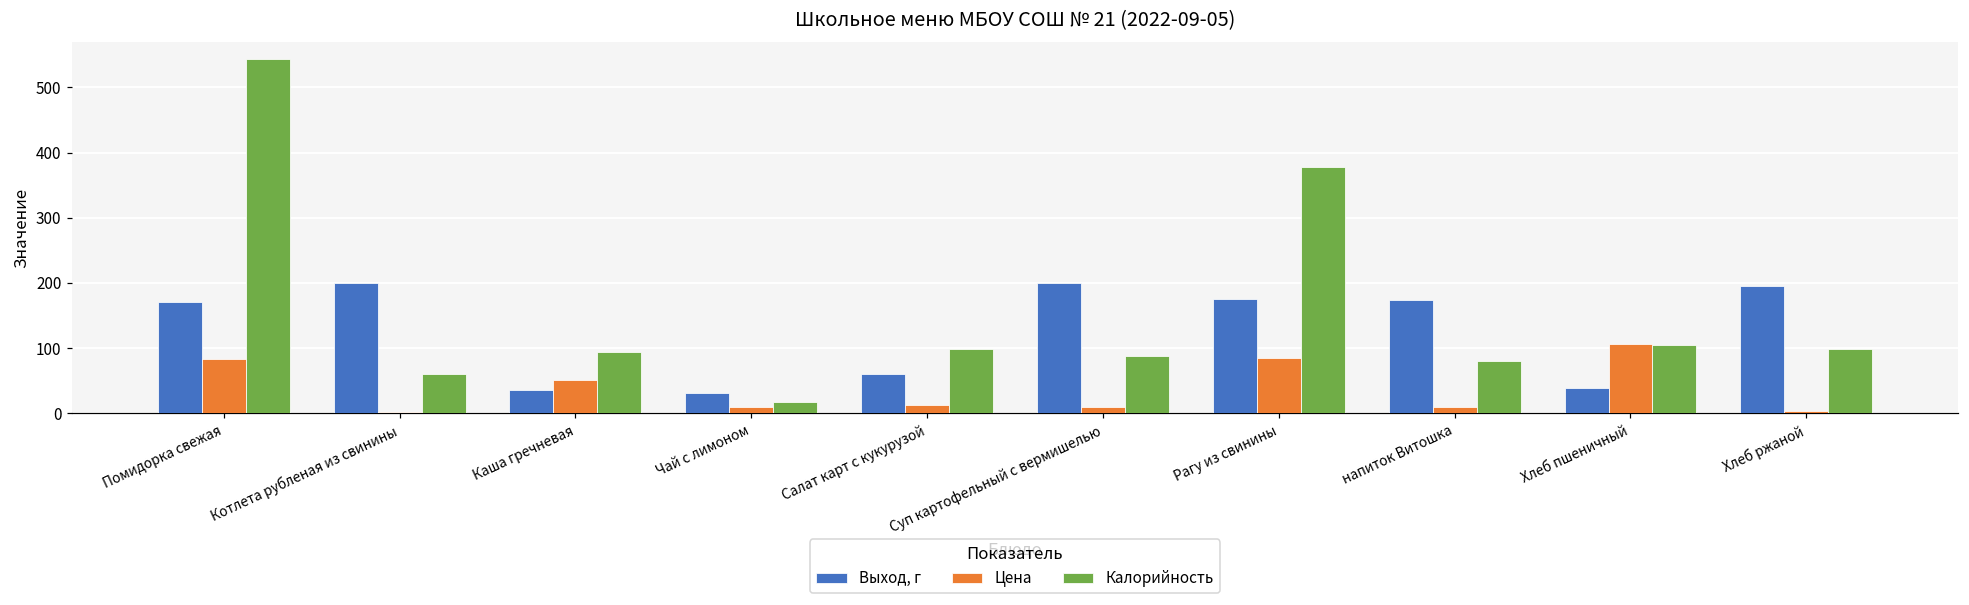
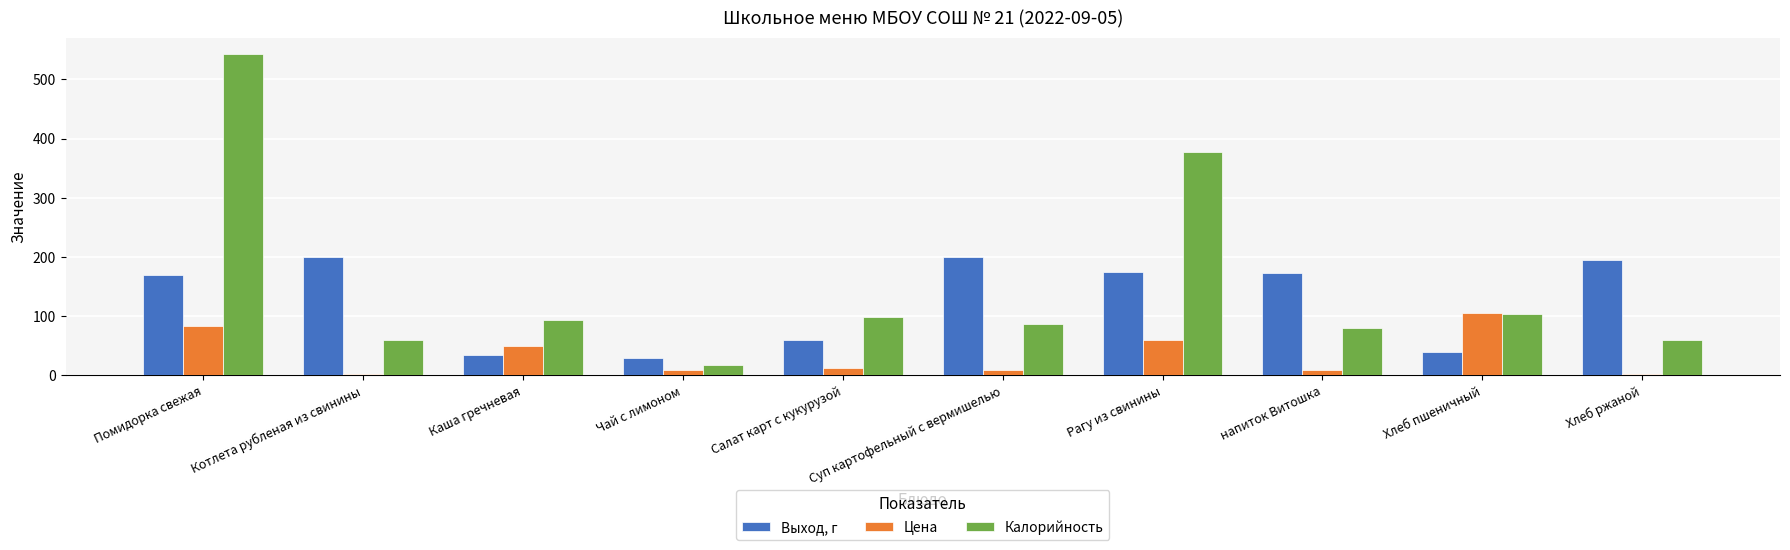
  {
    "Выход, г": {
      "Помидорка свежая": 170,
      "Котлета рубленая из свинины": 200,
      "Каша гречневая": 40,
      "Чай с лимоном": 30,
      "Салат карт с кукурузой": 60,
      "Суп картофельный с вермишелью": 200,
      "Рагу из свинины": 180,
      "напиток Витошка": 170,
      "Хлеб пшеничный": 40,
      "Хлеб ржаной": 200
    },
    "Цена": {
      "Помидорка свежая": 80,
      "Каша гречневая": 50,
      "Чай с лимоном": 10,
      "Салат карт с кукурузой": 10,
      "Суп картофельный с вермишелью": 10,
-     "Рагу из свинины": 80,
+     "Рагу из свинины": 60,
      "напиток Витошка": 10,
      "Хлеб пшеничный": 110
    },
    "Калорийность": {
      "Помидорка свежая": 540,
      "Котлета рубленая из свинины": 60,
      "Каша гречневая": 90,
      "Чай с лимоном": 20,
      "Салат карт с кукурузой": 100,
      "Суп картофельный с вермишелью": 90,
      "Рагу из свинины": 380,
      "напиток Витошка": 80,
      "Хлеб пшеничный": 100,
-     "Хлеб ржаной": 100
+     "Хлеб ржаной": 60
    }
  }
